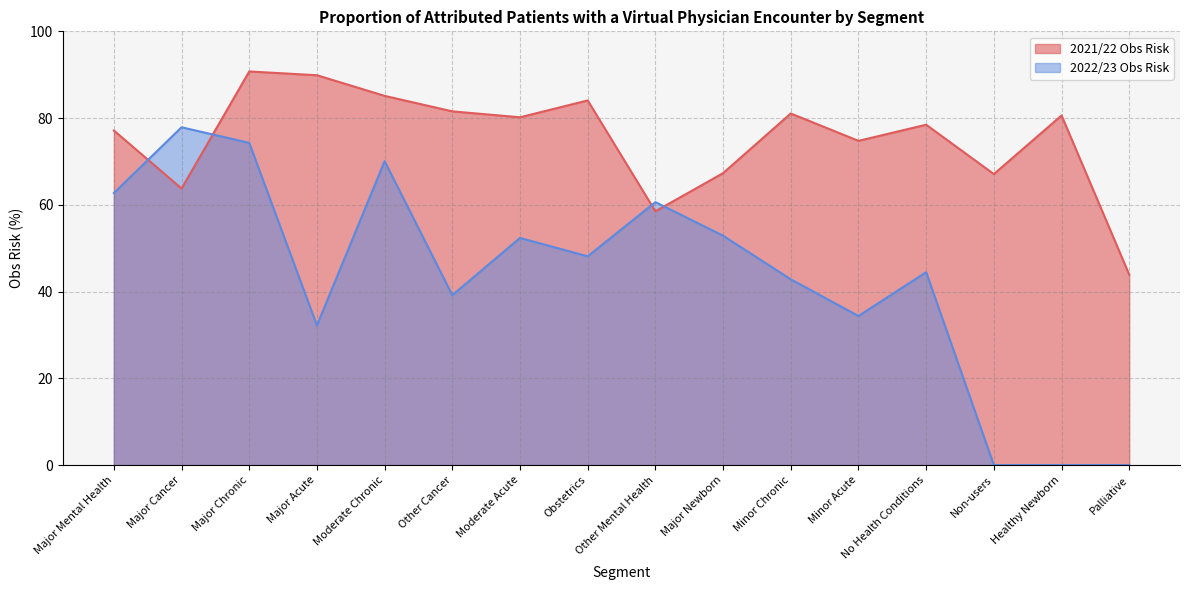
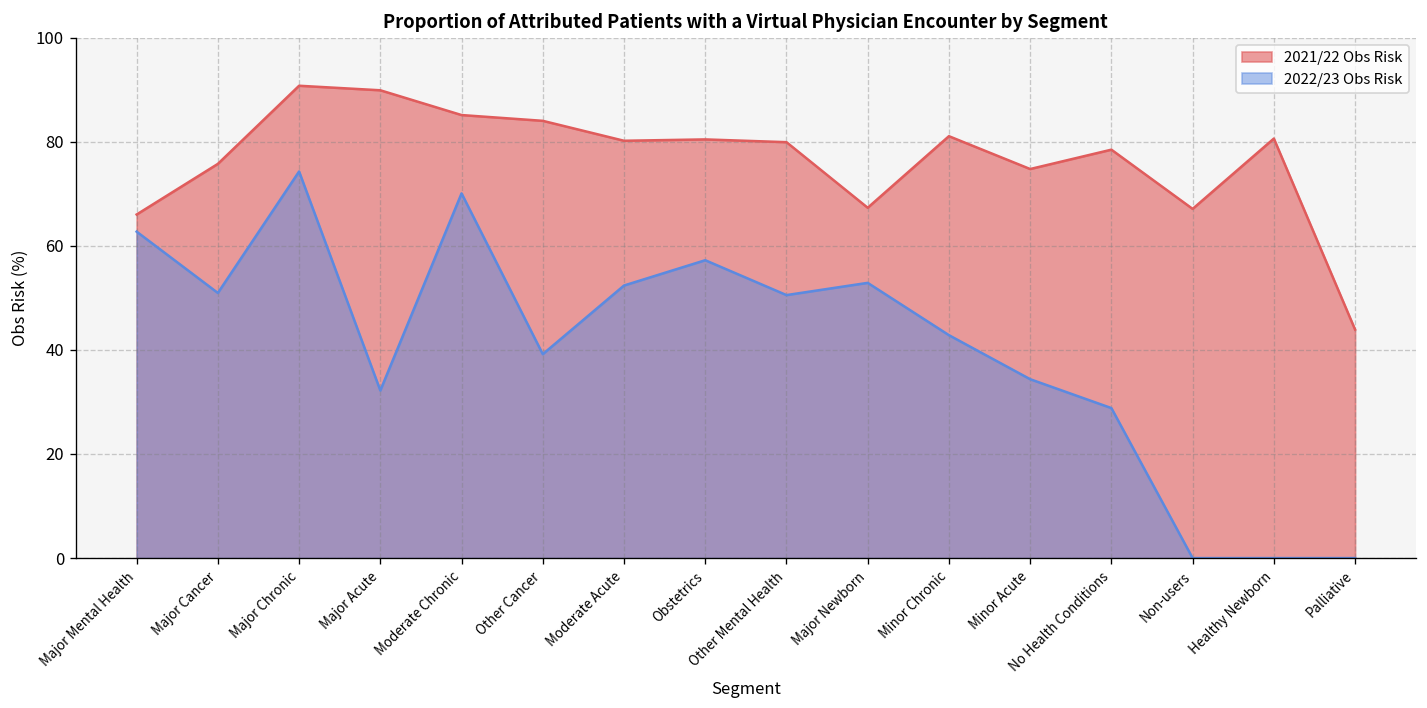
  {
    "2021/22 Obs Risk": {
-     "Major Mental Health": 77,
-     "Major Cancer": 64,
+     "Major Mental Health": 66,
+     "Major Cancer": 76,
      "Major Chronic": 91,
      "Major Acute": 90,
      "Moderate Chronic": 85,
-     "Other Cancer": 82,
+     "Other Cancer": 84,
      "Moderate Acute": 80,
-     "Obstetrics": 84,
-     "Other Mental Health": 59,
+     "Obstetrics": 80,
+     "Other Mental Health": 80,
      "Major Newborn": 67,
      "Minor Chronic": 81,
      "Minor Acute": 75,
      "No Health Conditions": 78,
      "Non-users": 67,
      "Healthy Newborn": 81,
      "Palliative": 44
    },
    "2022/23 Obs Risk": {
      "Major Mental Health": 63,
-     "Major Cancer": 78,
+     "Major Cancer": 51,
      "Major Chronic": 74,
      "Major Acute": 32,
      "Moderate Chronic": 70,
      "Other Cancer": 39,
      "Moderate Acute": 52,
-     "Obstetrics": 48,
-     "Other Mental Health": 61,
+     "Obstetrics": 57,
+     "Other Mental Health": 51,
      "Major Newborn": 53,
      "Minor Chronic": 43,
      "Minor Acute": 34,
-     "No Health Conditions": 44,
+     "No Health Conditions": 29,
      "Non-users": 0,
      "Healthy Newborn": 0,
      "Palliative": 0
    }
  }
